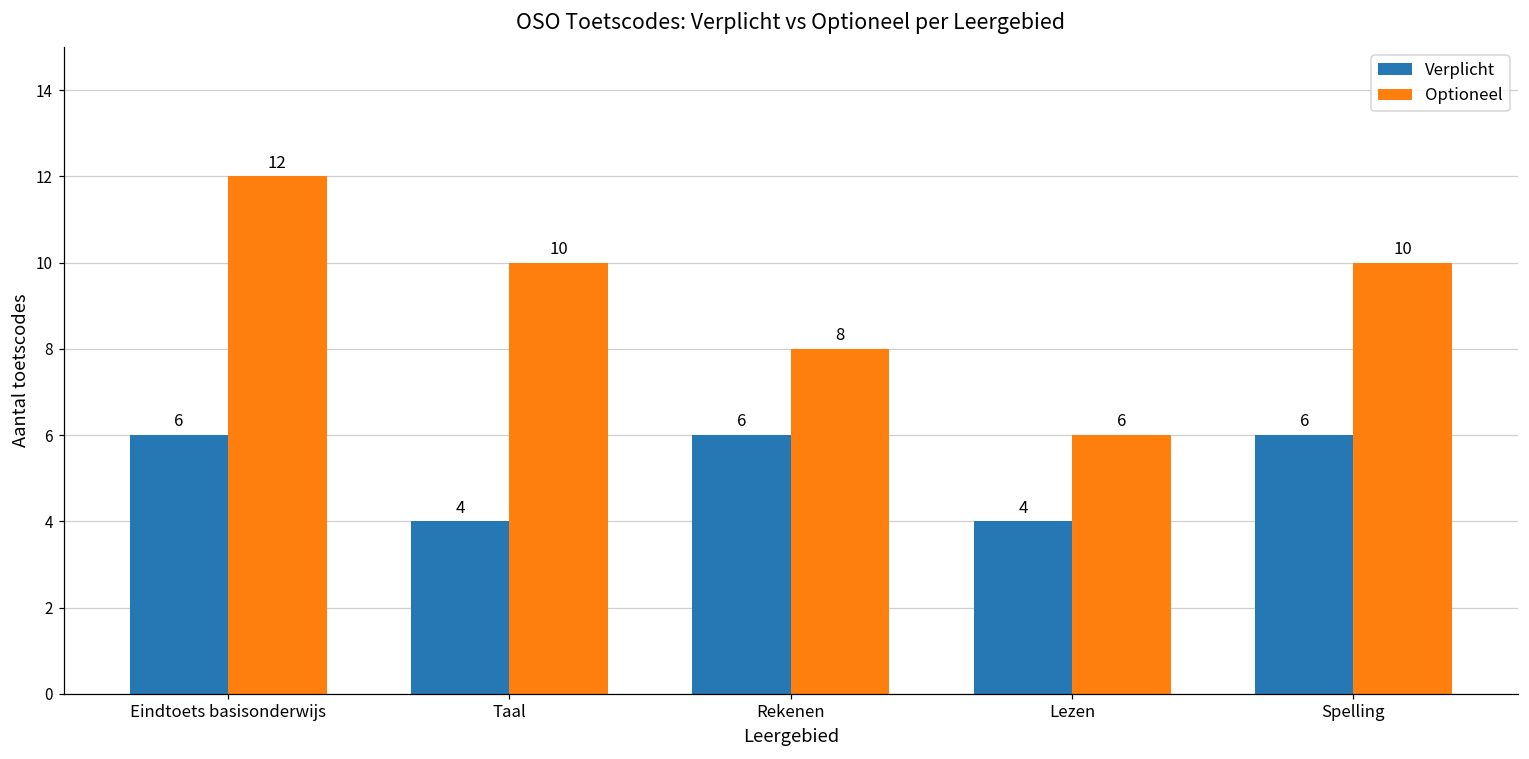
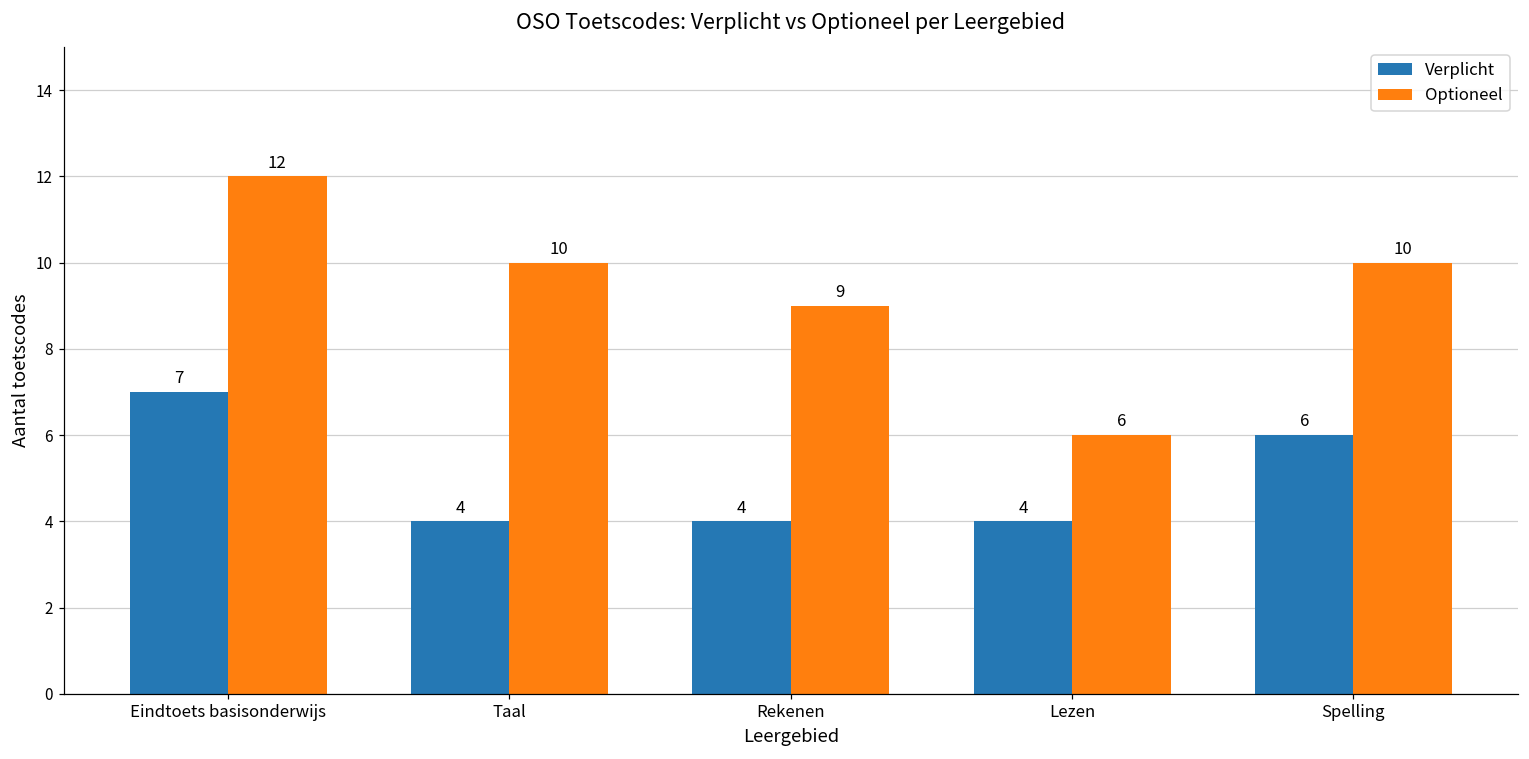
  {
    "Verplicht": {
-     "Eindtoets basisonderwijs": 6,
+     "Eindtoets basisonderwijs": 7,
      "Taal": 4,
-     "Rekenen": 6,
+     "Rekenen": 4,
      "Lezen": 4,
      "Spelling": 6
    },
    "Optioneel": {
      "Eindtoets basisonderwijs": 12,
      "Taal": 10,
-     "Rekenen": 8,
+     "Rekenen": 9,
      "Lezen": 6,
      "Spelling": 10
    }
  }
